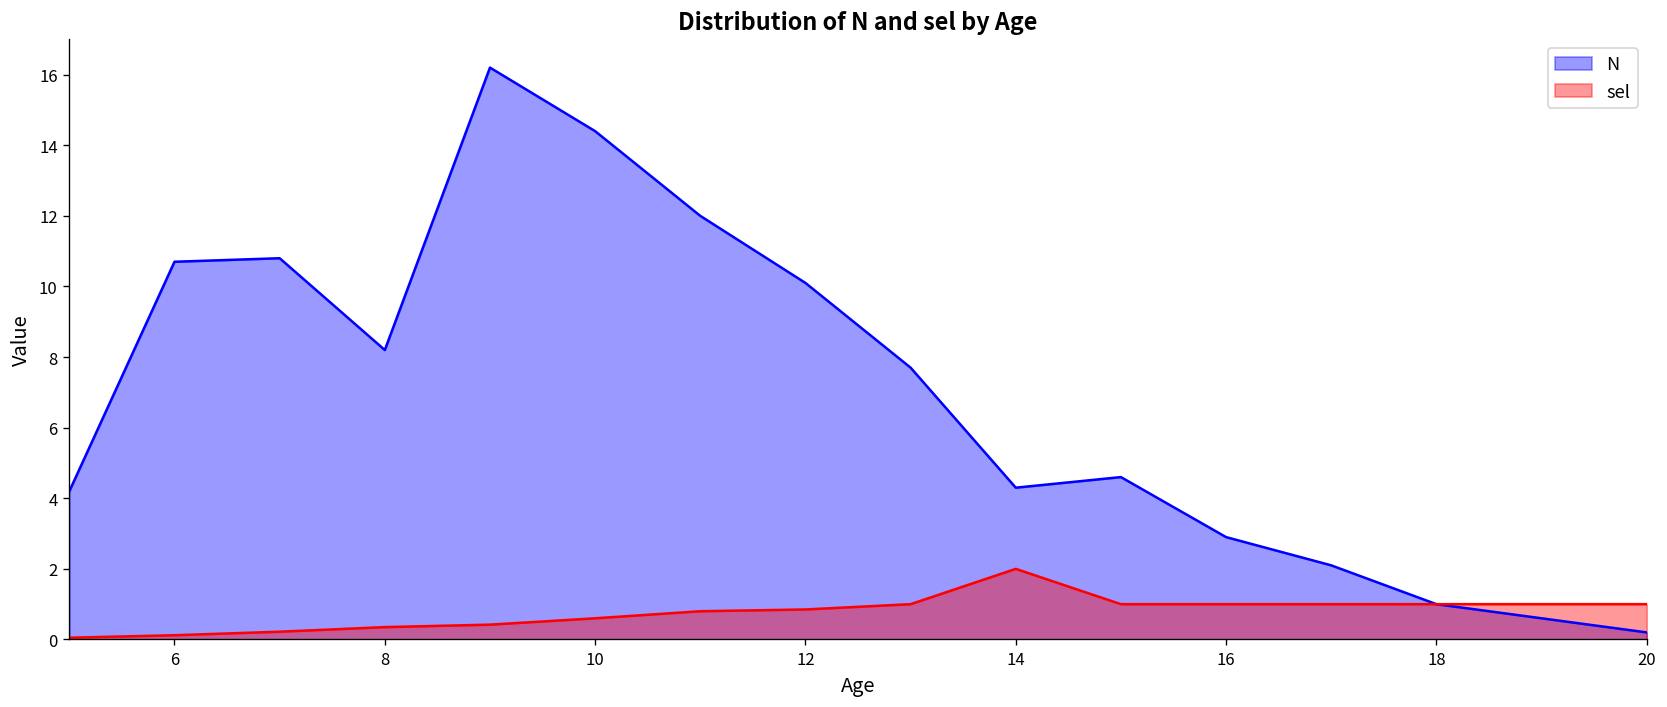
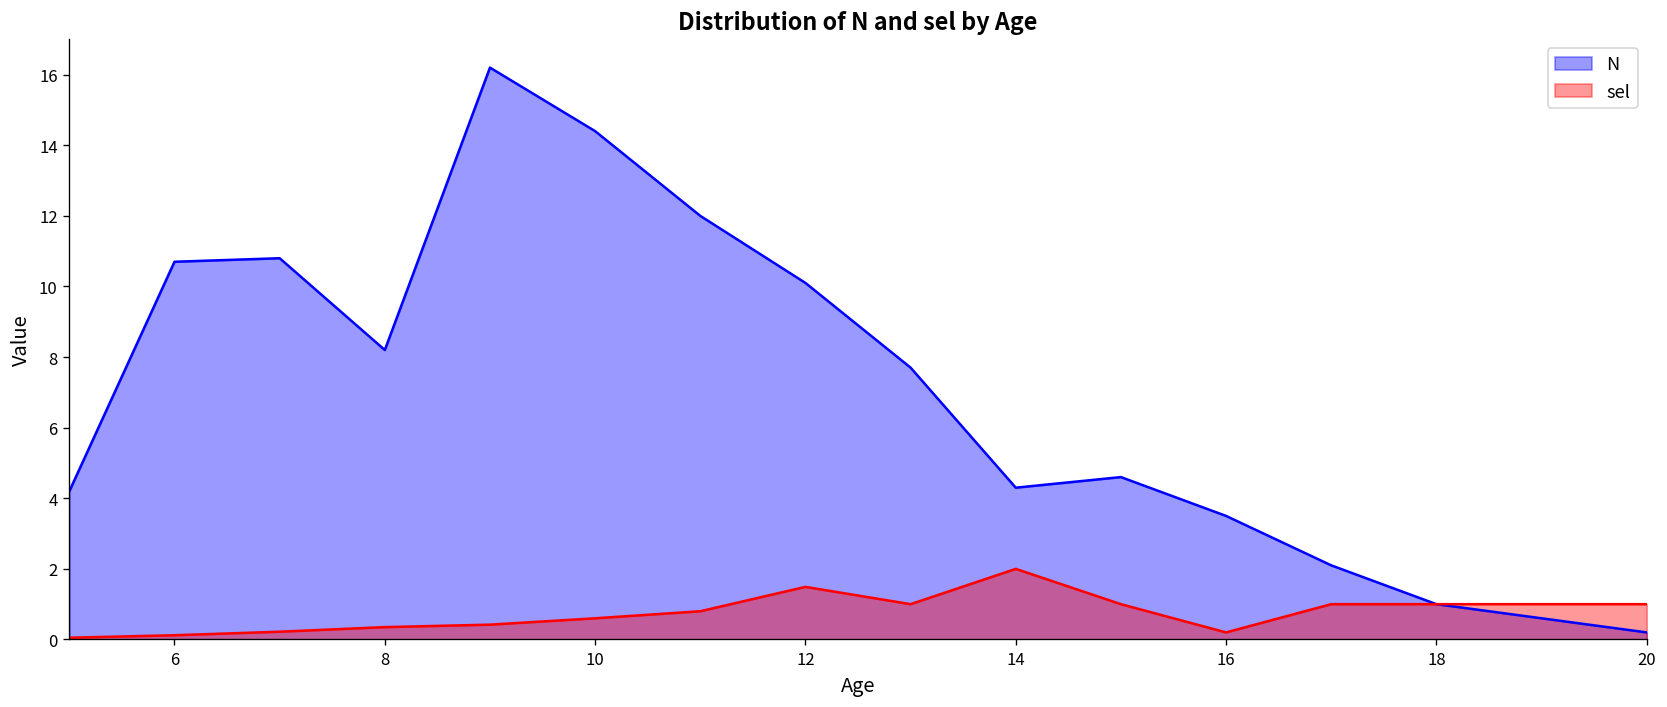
  {
    "N": {
      "6": 10.7,
      "8": 8.2,
      "10": 14.4,
      "12": 10.1,
      "14": 4.3,
-     "16": 2.9,
+     "16": 3.5,
      "20": 0.2
    },
    "sel": {
      "6": 0.1,
      "8": 0.4,
      "10": 0.6,
-     "12": 0.9,
+     "12": 1.5,
      "14": 2.0,
-     "16": 1.0,
+     "16": 0.2,
      "20": 1.0
    }
  }
